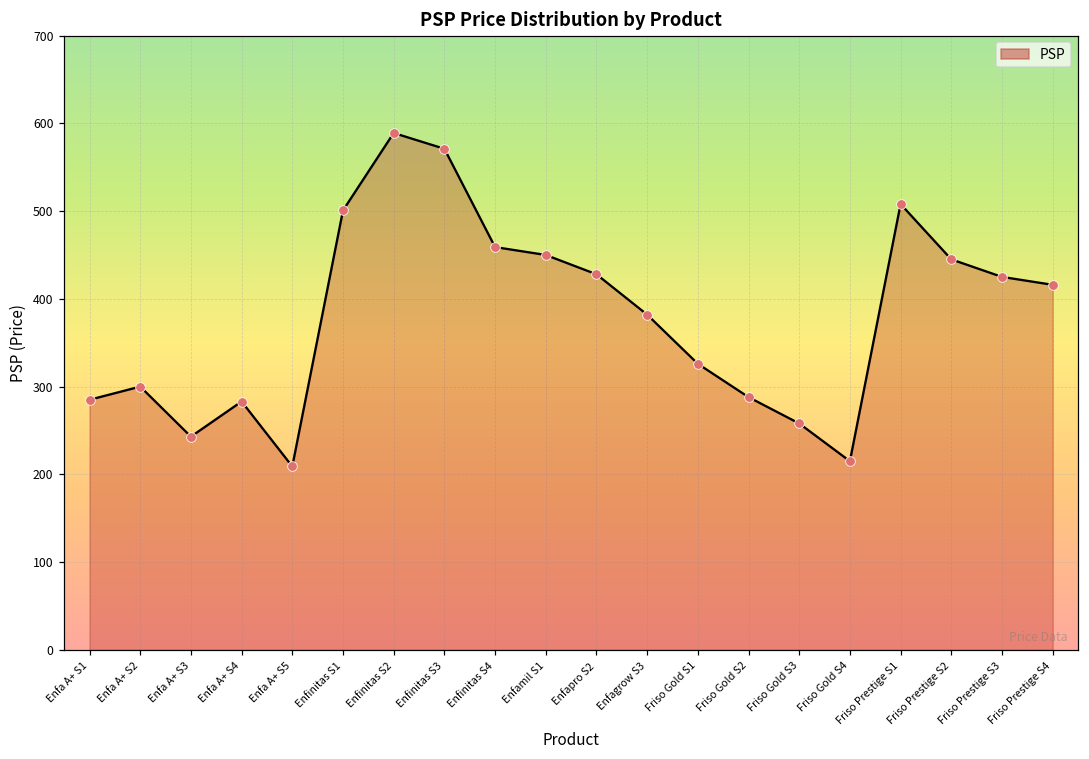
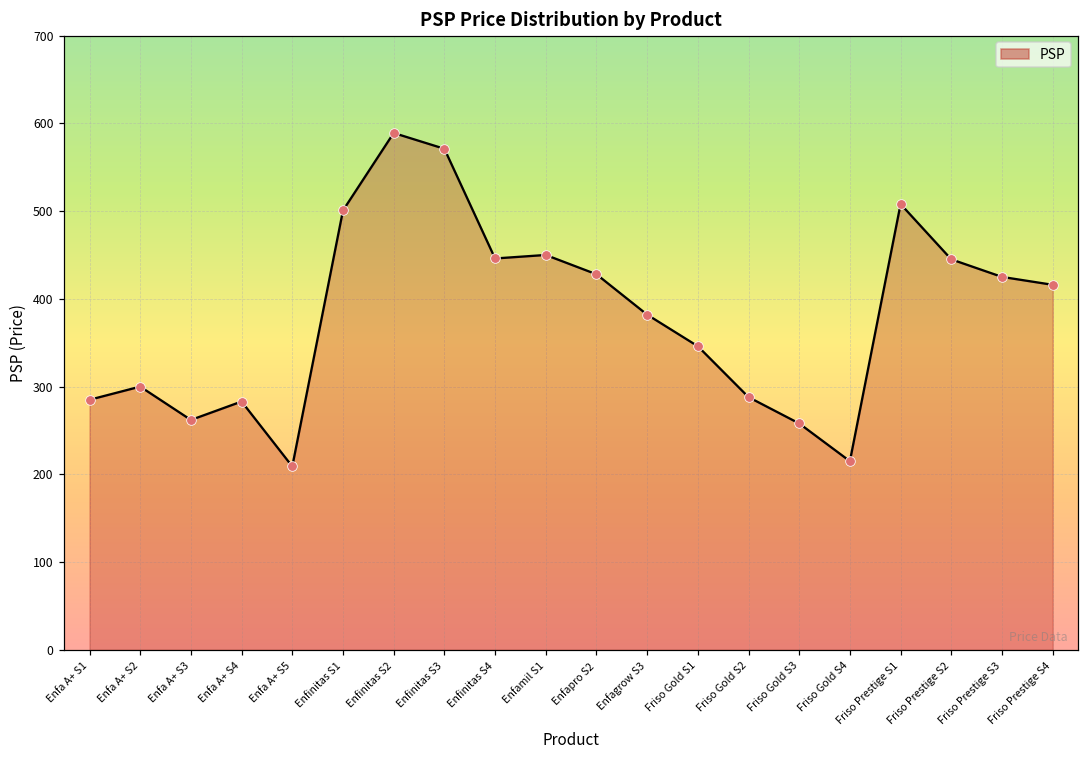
  {
    "Enfa A+ S1": 290,
    "Enfa A+ S2": 300,
-   "Enfa A+ S3": 240,
+   "Enfa A+ S3": 260,
    "Enfa A+ S4": 280,
    "Enfa A+ S5": 210,
    "Enfinitas S1": 500,
    "Enfinitas S2": 590,
    "Enfinitas S3": 570,
-   "Enfinitas S4": 460,
+   "Enfinitas S4": 450,
    "Enfamil S1": 450,
    "Enfapro S2": 430,
    "Enfagrow S3": 380,
-   "Friso Gold S1": 330,
+   "Friso Gold S1": 350,
    "Friso Gold S2": 290,
    "Friso Gold S3": 260,
    "Friso Gold S4": 220,
    "Friso Prestige S1": 510,
    "Friso Prestige S2": 450,
    "Friso Prestige S3": 430,
    "Friso Prestige S4": 420
  }
